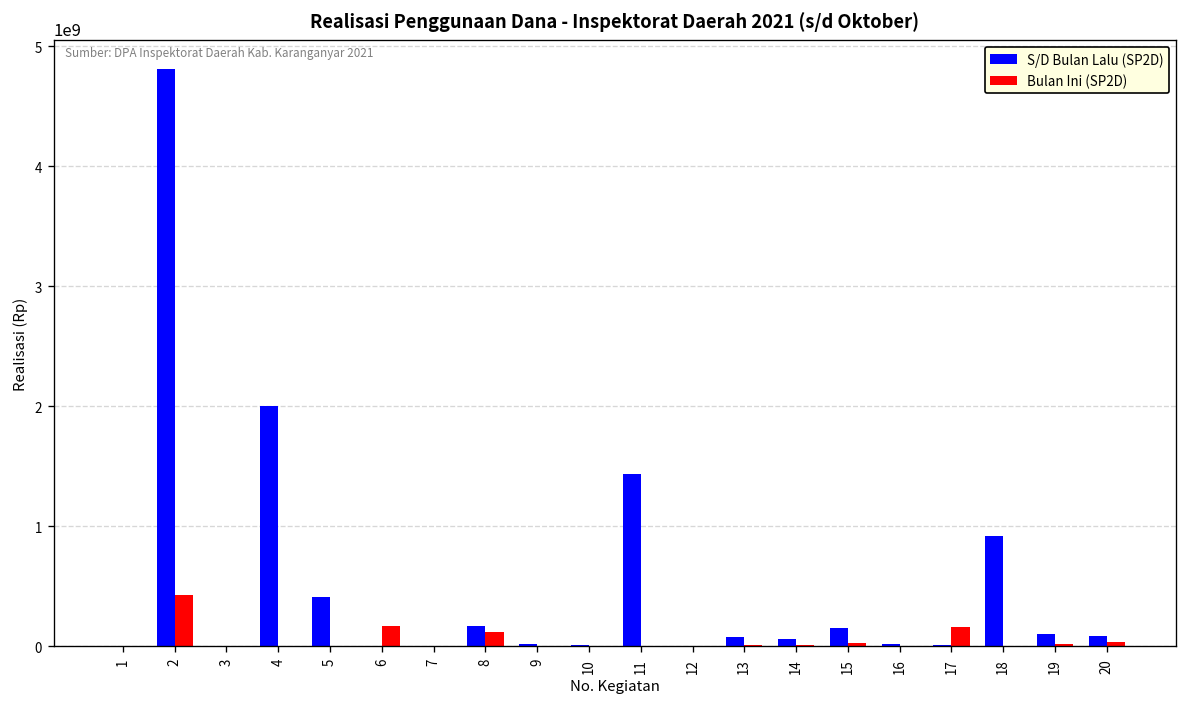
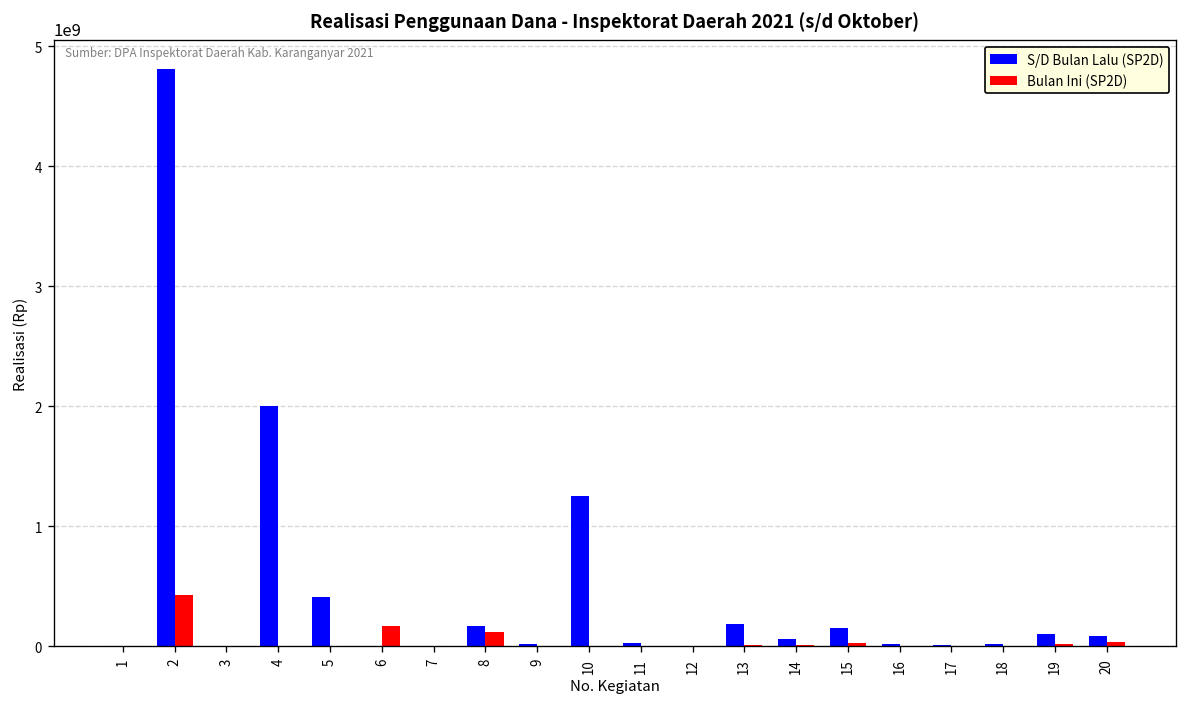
  {
    "S/D Bulan Lalu (SP2D)": {
      "4": 2000000000,
      "5": 400000000,
      "8": 200000000,
-     "10": 0,
-     "11": 1400000000,
-     "13": 100000000,
+     "10": 1300000000,
+     "11": 0,
+     "13": 200000000,
      "14": 100000000,
      "15": 200000000,
-     "18": 900000000,
+     "18": 0,
      "19": 100000000,
      "20": 100000000
    },
    "Bulan Ini (SP2D)": {
      "2": 400000000,
      "5": 0,
      "6": 200000000,
      "7": 0,
      "8": 100000000,
      "15": 0,
-     "17": 200000000,
+     "17": 0,
      "20": 0
    }
  }
